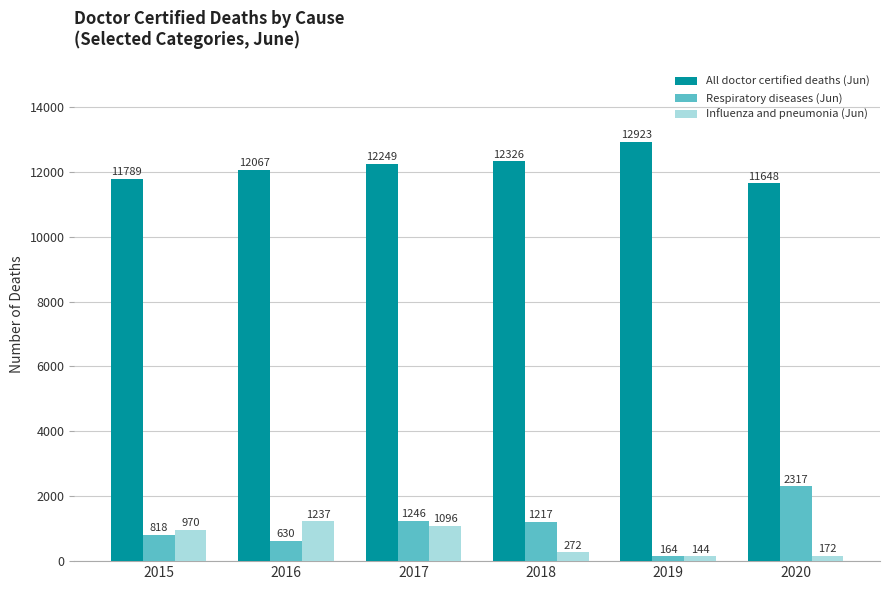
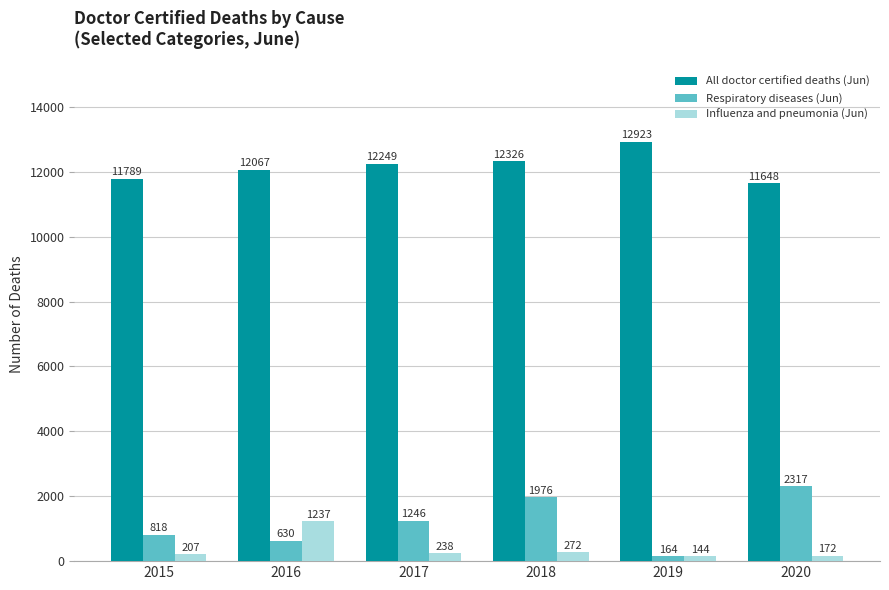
  {
    "All doctor certified deaths (Jun)": {
      "2015": 11789,
      "2016": 12067,
      "2017": 12249,
      "2018": 12326,
      "2019": 12923,
      "2020": 11648
    },
    "Respiratory diseases (Jun)": {
      "2015": 818,
      "2016": 630,
      "2017": 1246,
-     "2018": 1217,
+     "2018": 1976,
      "2019": 164,
      "2020": 2317
    },
    "Influenza and pneumonia (Jun)": {
-     "2015": 970,
+     "2015": 207,
      "2016": 1237,
-     "2017": 1096,
+     "2017": 238,
      "2018": 272,
      "2019": 144,
      "2020": 172
    }
  }
